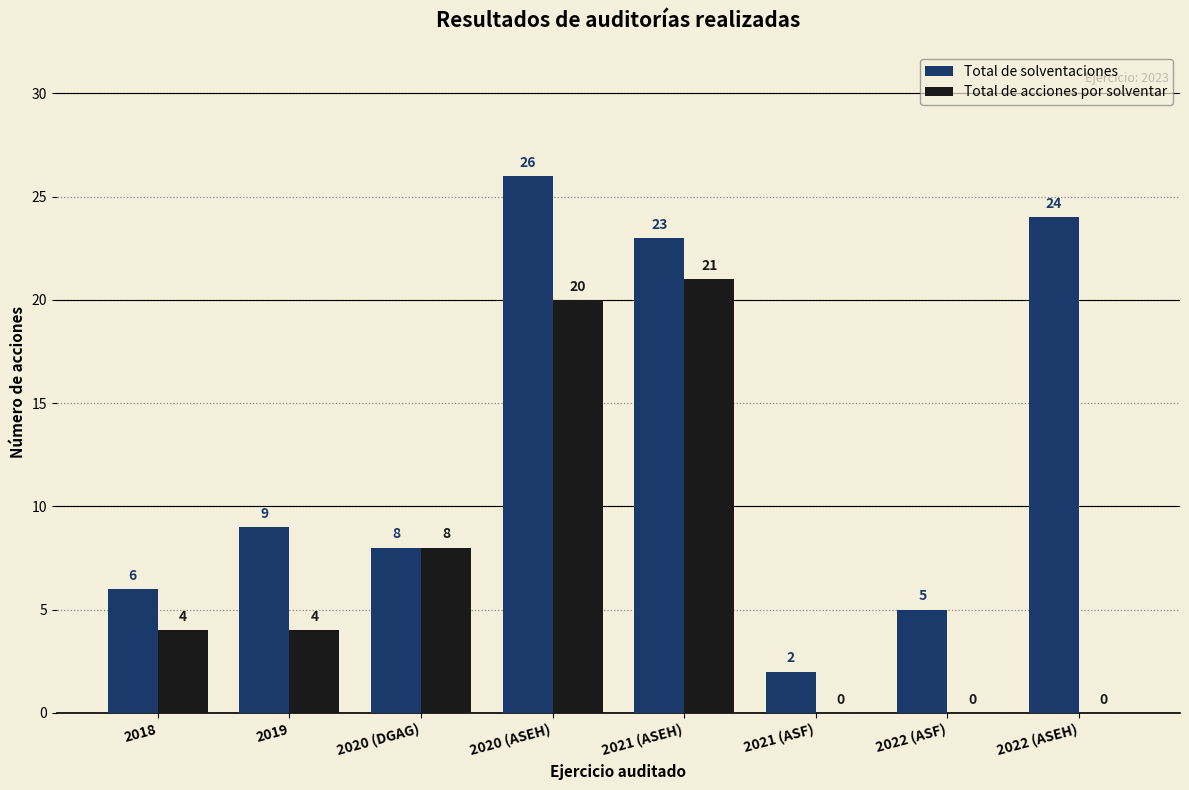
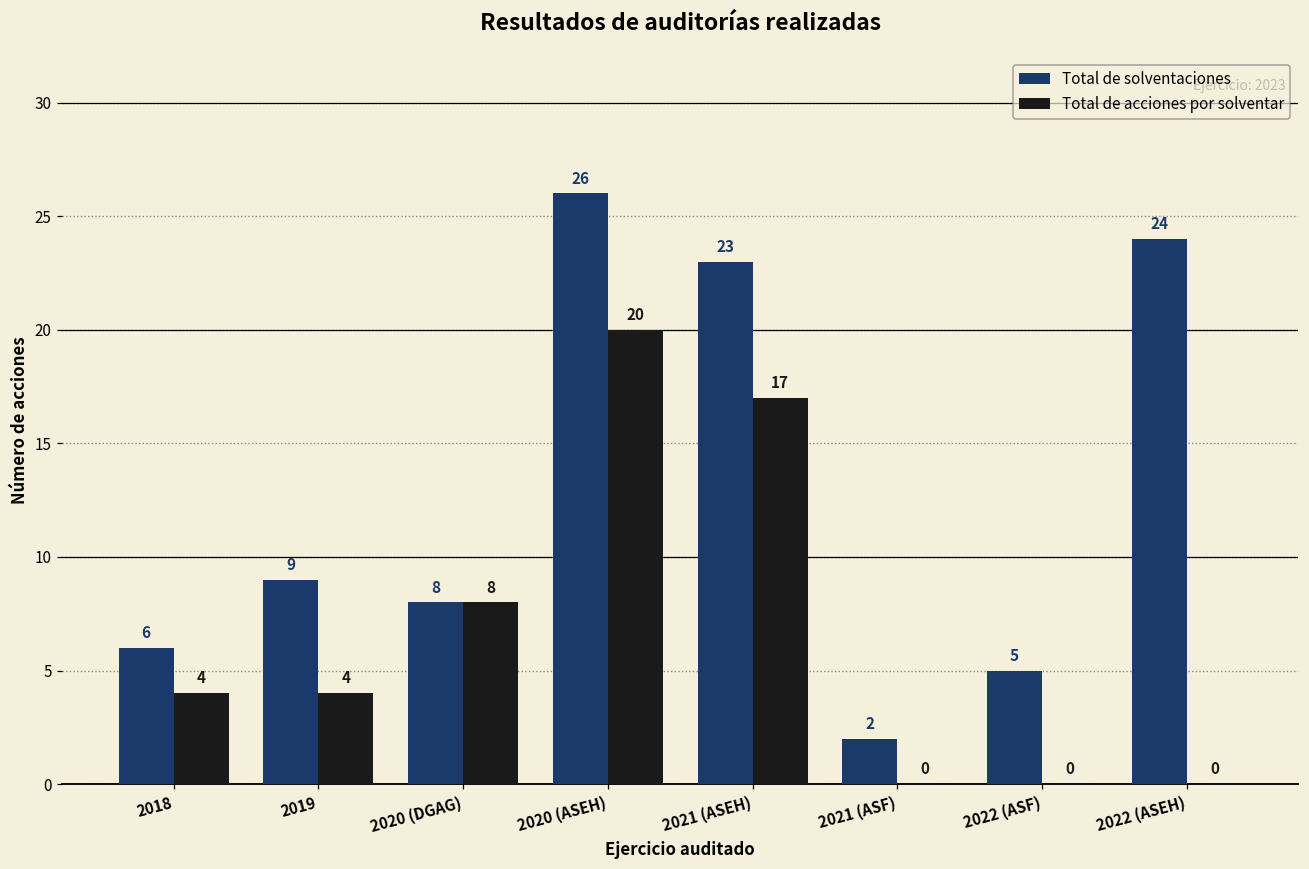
  {
    "Total de solventaciones": {
      "2018": 6,
      "2019": 9,
      "2020 (DGAG)": 8,
      "2020 (ASEH)": 26,
      "2021 (ASEH)": 23,
      "2021 (ASF)": 2,
      "2022 (ASF)": 5,
      "2022 (ASEH)": 24
    },
    "Total de acciones por solventar": {
      "2018": 4,
      "2019": 4,
      "2020 (DGAG)": 8,
      "2020 (ASEH)": 20,
-     "2021 (ASEH)": 21,
+     "2021 (ASEH)": 17,
      "2021 (ASF)": 0,
      "2022 (ASF)": 0,
      "2022 (ASEH)": 0
    }
  }
